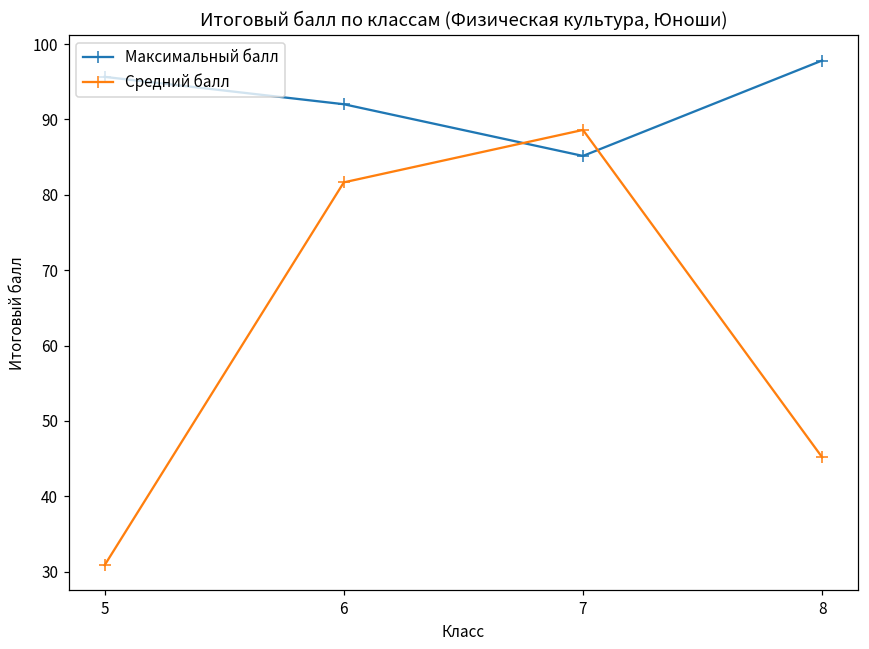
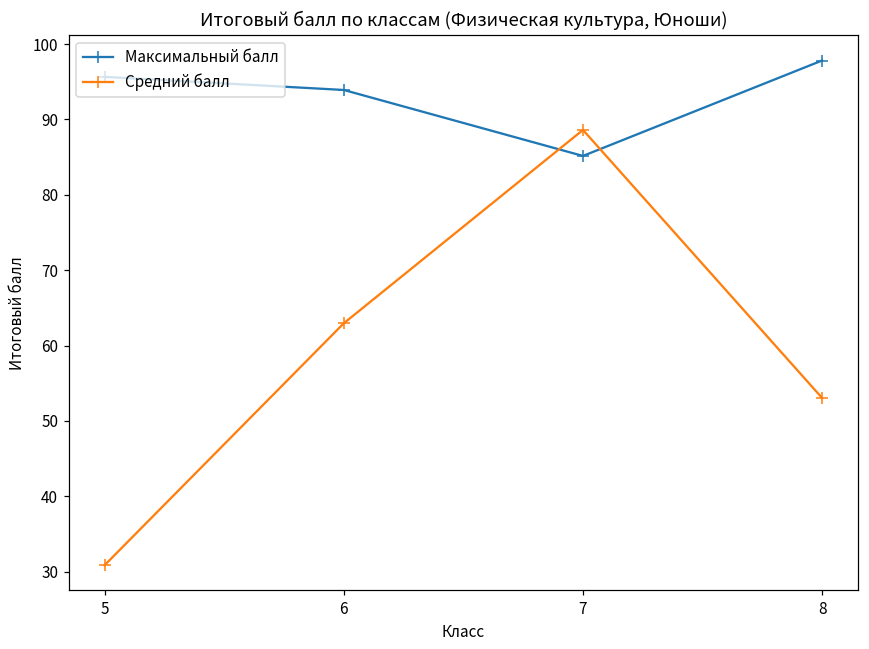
  {
    "Максимальный балл": {
-     "6": 92,
+     "6": 94,
      "7": 85,
      "8": 98
    },
    "Средний балл": {
      "5": 31,
-     "6": 82,
+     "6": 63,
      "7": 89,
-     "8": 45
+     "8": 53
    }
  }
